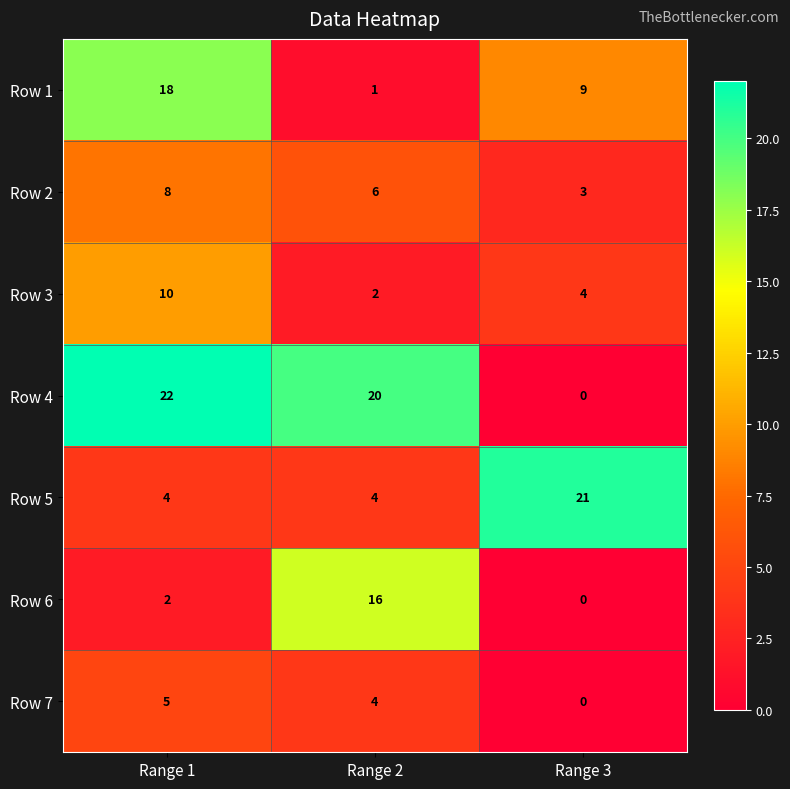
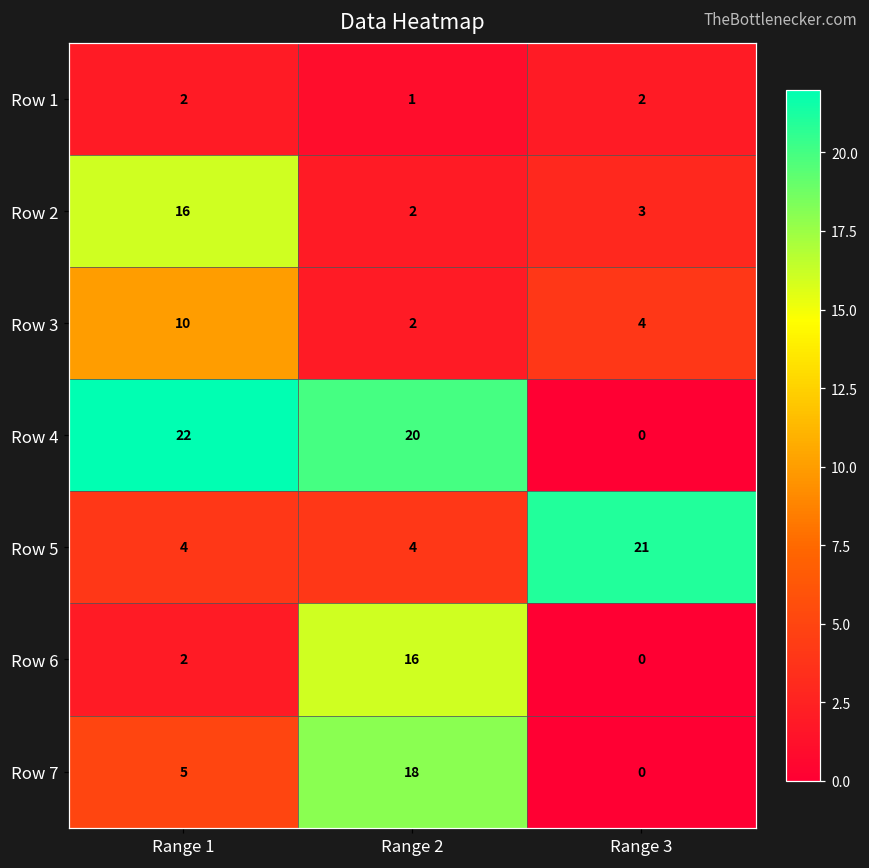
  {
    "Row 1": {
-     "Range 1": 18,
+     "Range 1": 2,
      "Range 2": 1,
-     "Range 3": 9
+     "Range 3": 2
    },
    "Row 2": {
-     "Range 1": 8,
-     "Range 2": 6,
+     "Range 1": 16,
+     "Range 2": 2,
      "Range 3": 3
    },
    "Row 3": {
      "Range 1": 10,
      "Range 2": 2,
      "Range 3": 4
    },
    "Row 4": {
      "Range 1": 22,
      "Range 2": 20,
      "Range 3": 0
    },
    "Row 5": {
      "Range 1": 4,
      "Range 2": 4,
      "Range 3": 21
    },
    "Row 6": {
      "Range 1": 2,
      "Range 2": 16,
      "Range 3": 0
    },
    "Row 7": {
      "Range 1": 5,
-     "Range 2": 4,
+     "Range 2": 18,
      "Range 3": 0
    }
  }
